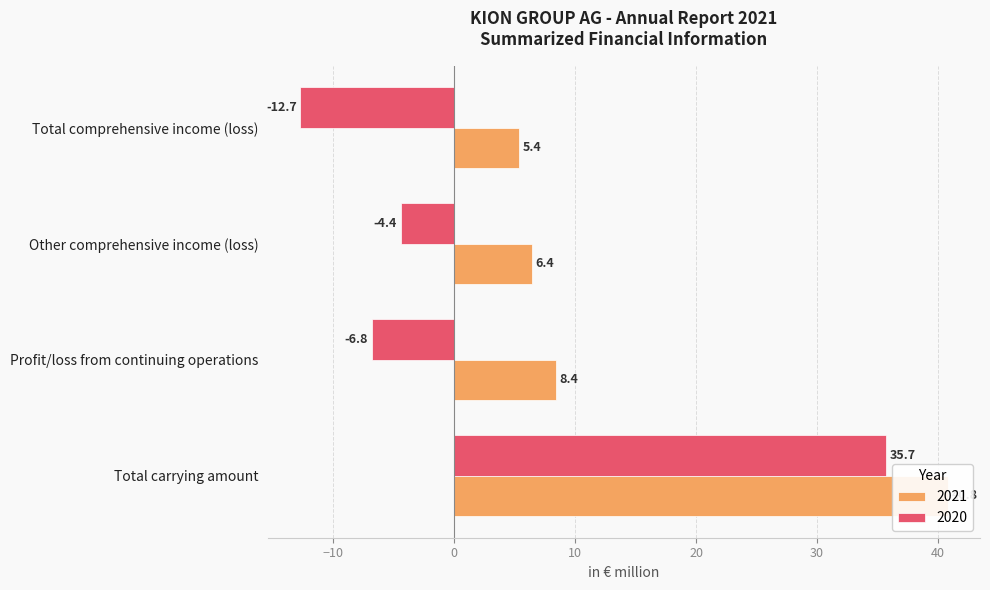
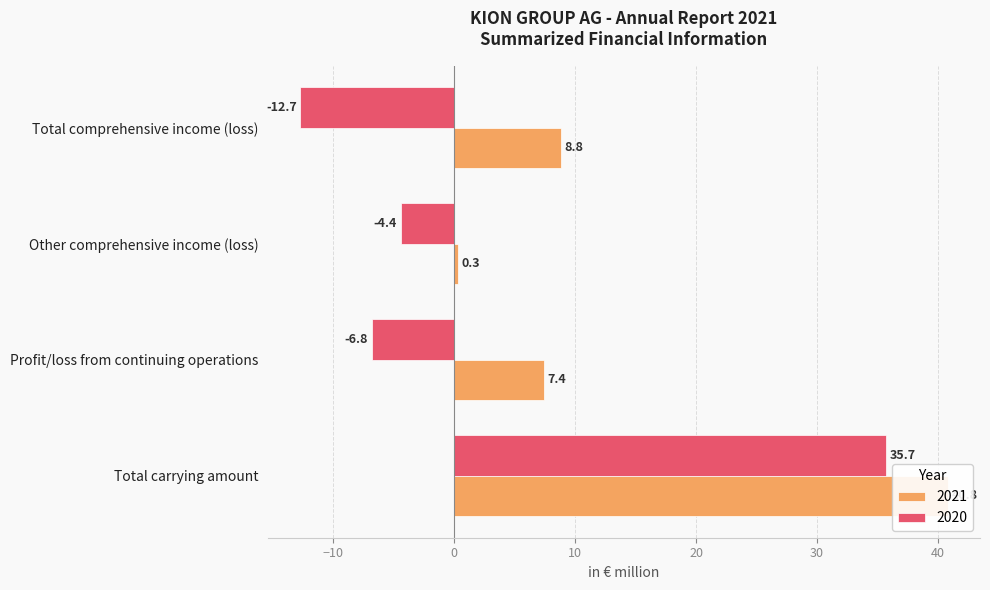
  {
    "2021": {
-     "Total comprehensive income (loss)": 5.4,
-     "Other comprehensive income (loss)": 6.4,
-     "Profit/loss from continuing operations": 8.4
+     "Total comprehensive income (loss)": 8.8,
+     "Other comprehensive income (loss)": 0.3,
+     "Profit/loss from continuing operations": 7.4
    },
    "2020": {
      "Total comprehensive income (loss)": -12.7,
      "Other comprehensive income (loss)": -4.4,
      "Profit/loss from continuing operations": -6.8,
      "Total carrying amount": 35.7
    }
  }
